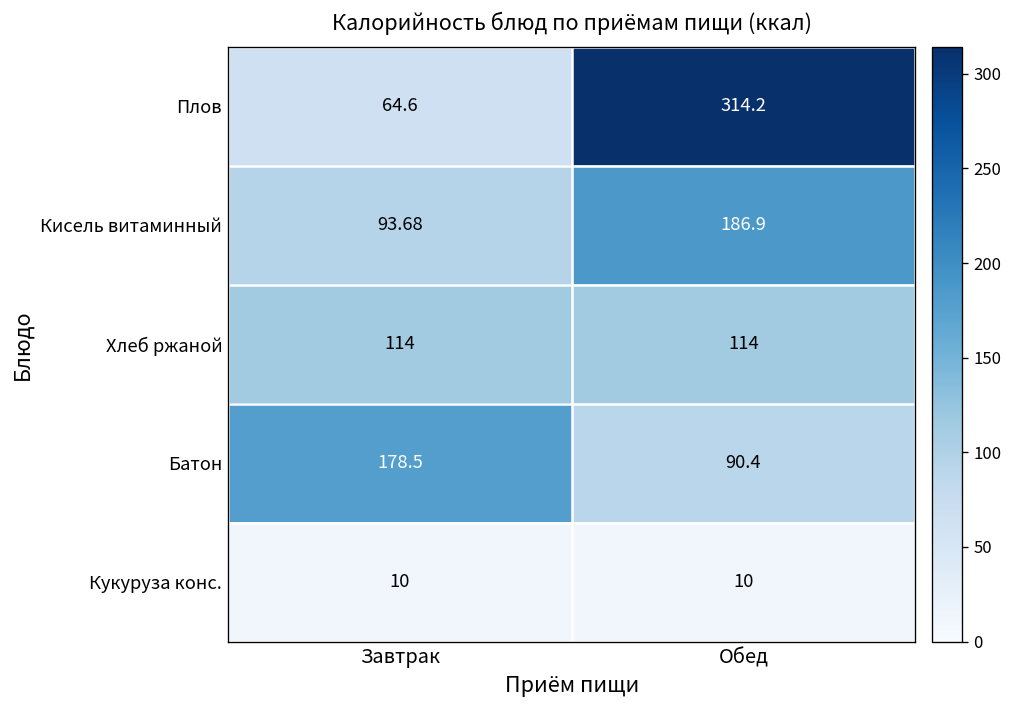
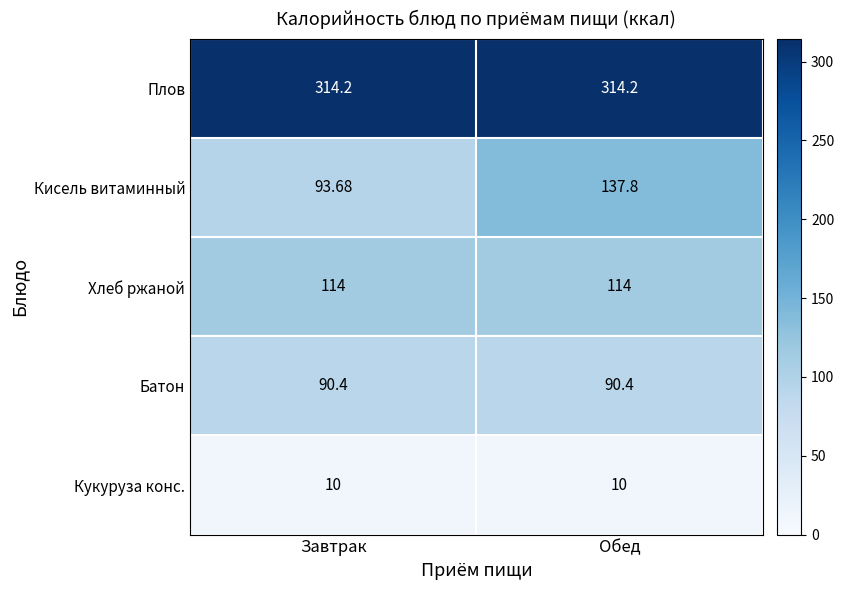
  {
    "Плов": {
-     "Завтрак": 64.6,
+     "Завтрак": 314.2,
      "Обед": 314.2
    },
    "Кисель витаминный": {
      "Завтрак": 93.68,
-     "Обед": 186.9
+     "Обед": 137.8
    },
    "Хлеб ржаной": {
      "Завтрак": 114,
      "Обед": 114
    },
    "Батон": {
-     "Завтрак": 178.5,
+     "Завтрак": 90.4,
      "Обед": 90.4
    },
    "Кукуруза конс.": {
      "Завтрак": 10,
      "Обед": 10
    }
  }
